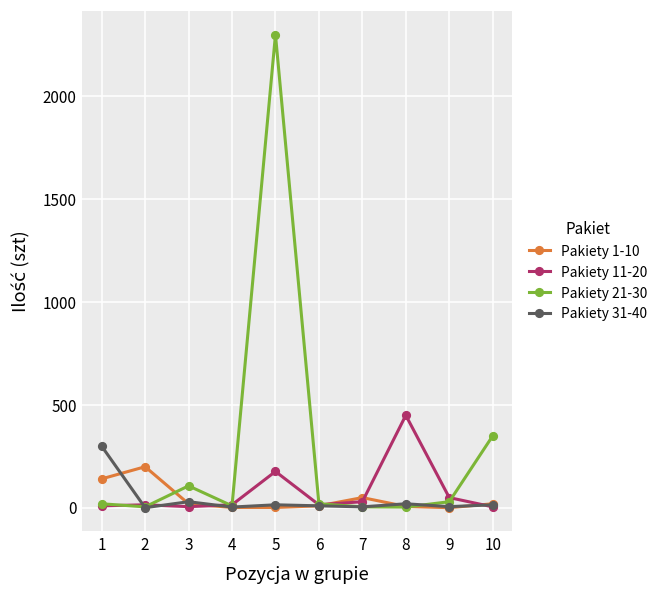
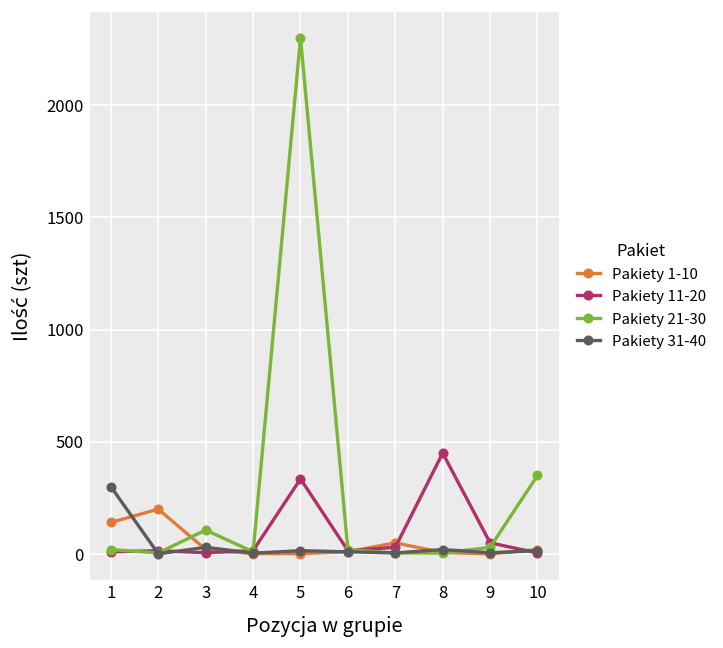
  {
    "Pakiety 1-10": {
      "1": 140,
      "2": 200,
      "7": 50
    },
    "Pakiety 11-20": {
      "3": 10,
-     "5": 180,
+     "5": 340,
      "7": 30,
      "8": 450,
      "9": 50
    },
    "Pakiety 21-30": {
      "3": 110,
      "5": 2300,
      "9": 30,
      "10": 350
    },
    "Pakiety 31-40": {
      "1": 300
    }
  }
